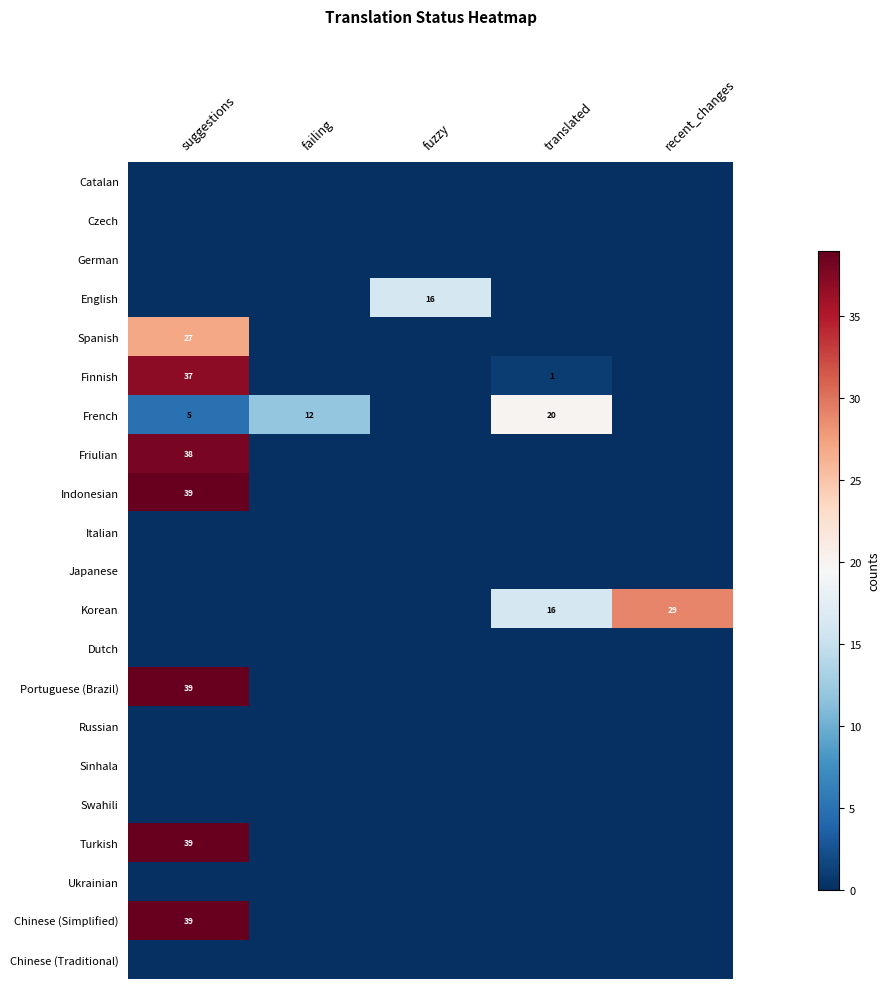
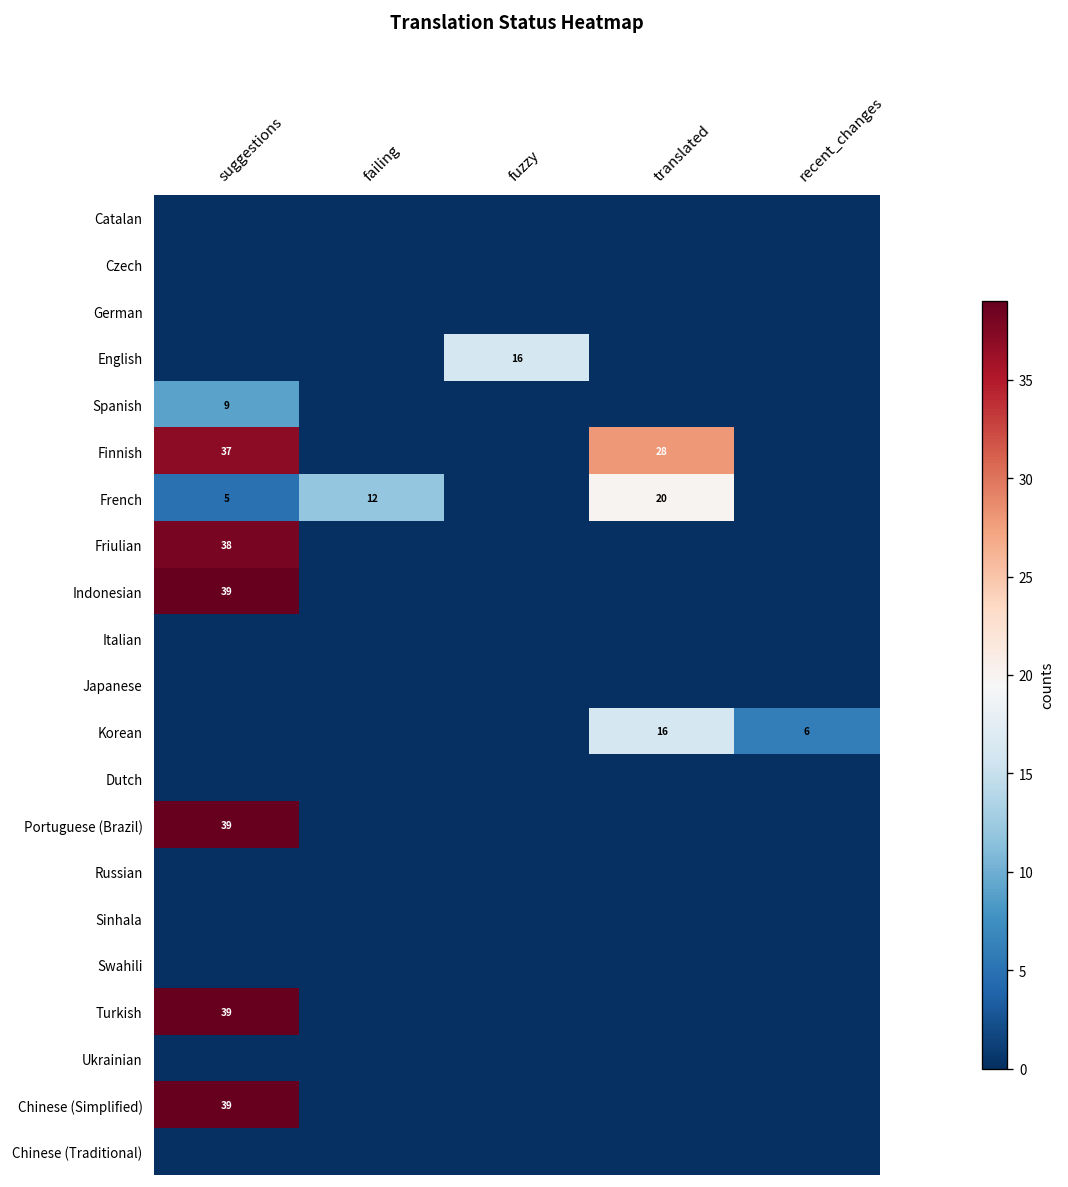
  {
    "English": {
      "fuzzy": 16
    },
    "Spanish": {
-     "suggestions": 27
+     "suggestions": 9
    },
    "Finnish": {
      "suggestions": 37,
-     "translated": 1
+     "translated": 28
    },
    "French": {
      "suggestions": 5,
      "failing": 12,
      "translated": 20
    },
    "Friulian": {
      "suggestions": 38
    },
    "Indonesian": {
      "suggestions": 39
    },
    "Korean": {
      "translated": 16,
-     "recent_changes": 29
+     "recent_changes": 6
    },
    "Portuguese (Brazil)": {
      "suggestions": 39
    },
    "Turkish": {
      "suggestions": 39
    },
    "Chinese (Simplified)": {
      "suggestions": 39
    }
  }
